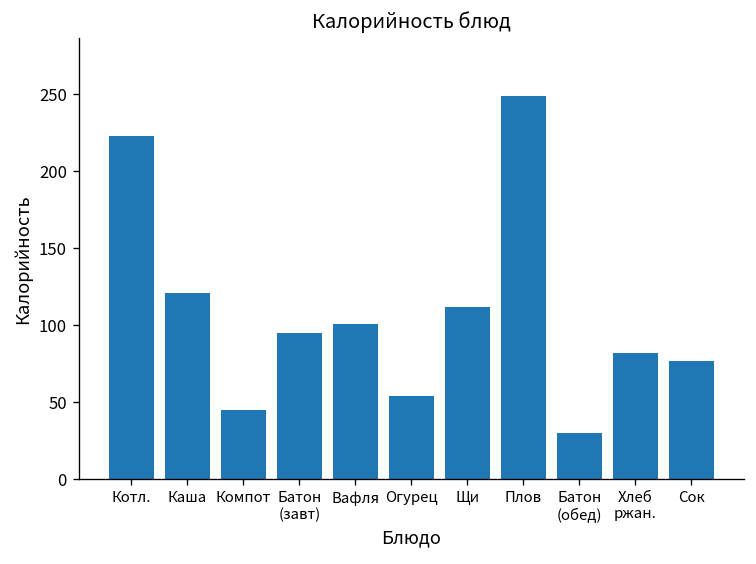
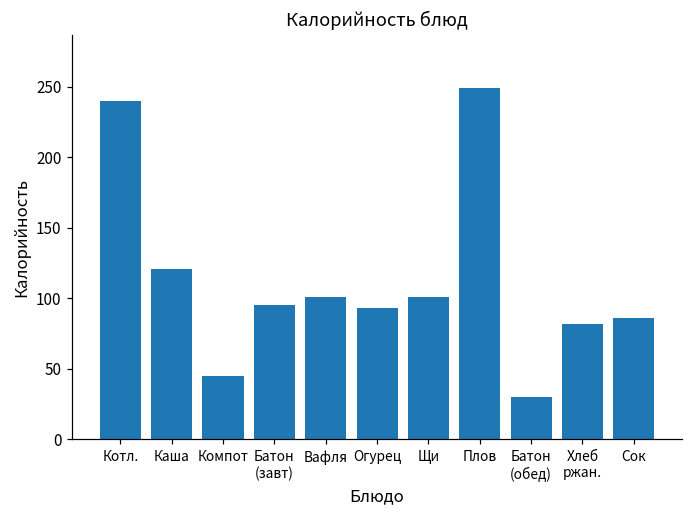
  {
-   "Котл.": 223,
+   "Котл.": 240,
    "Каша": 121,
    "Компот": 45,
    "Батон (завт)": 95,
    "Вафля": 101,
-   "Огурец": 54,
-   "Щи": 112,
+   "Огурец": 93,
+   "Щи": 101,
    "Плов": 249,
    "Батон (обед)": 30,
    "Хлеб ржан.": 82,
-   "Сок": 77
+   "Сок": 86
  }
